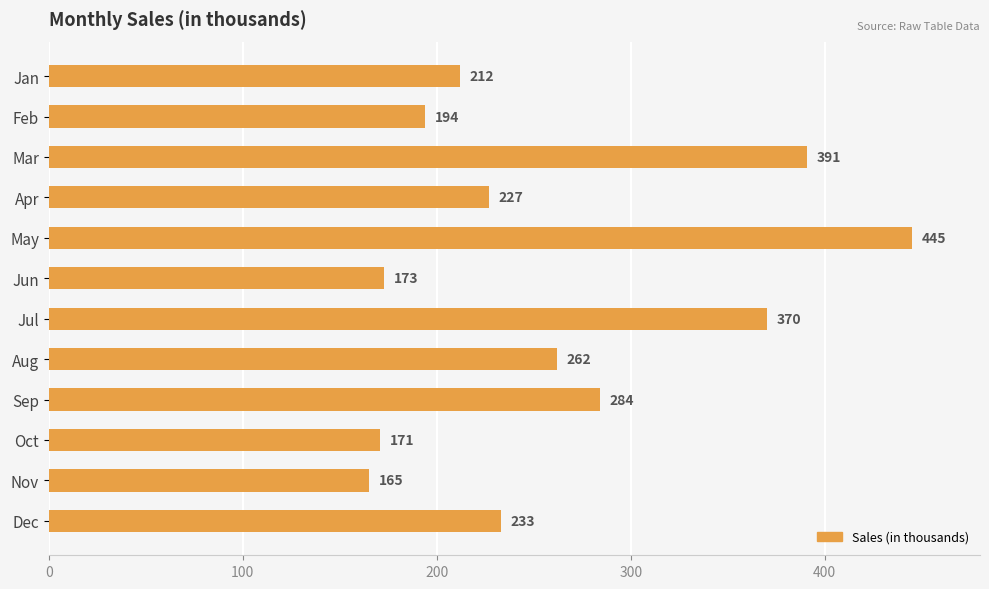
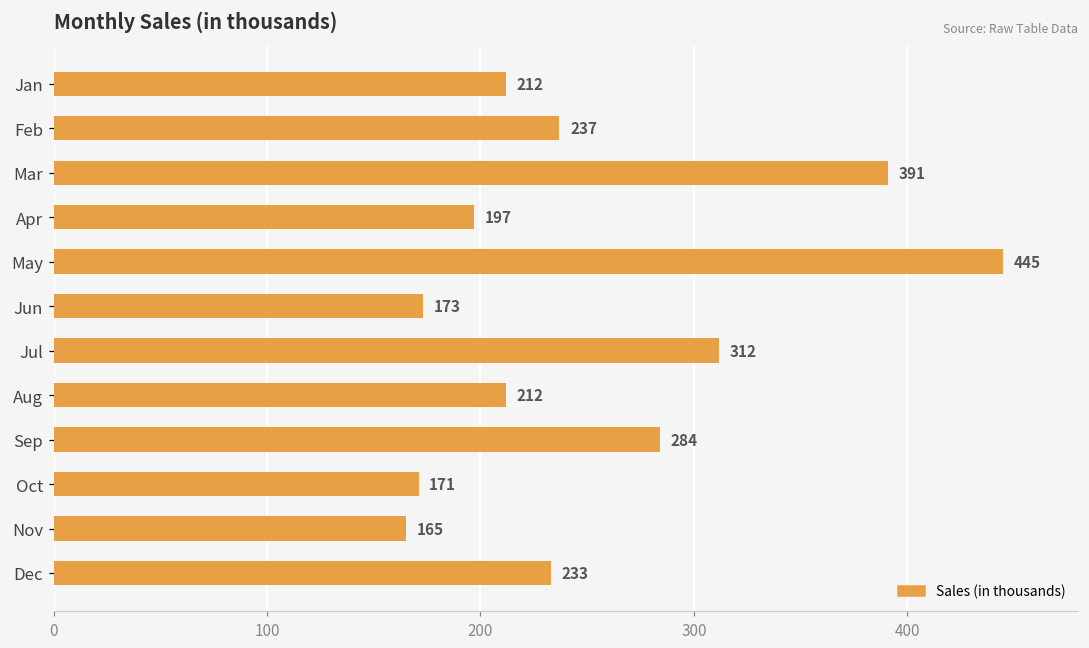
  {
    "Jan": 212,
-   "Feb": 194,
+   "Feb": 237,
    "Mar": 391,
-   "Apr": 227,
+   "Apr": 197,
    "May": 445,
    "Jun": 173,
-   "Jul": 370,
-   "Aug": 262,
+   "Jul": 312,
+   "Aug": 212,
    "Sep": 284,
    "Oct": 171,
    "Nov": 165,
    "Dec": 233
  }
